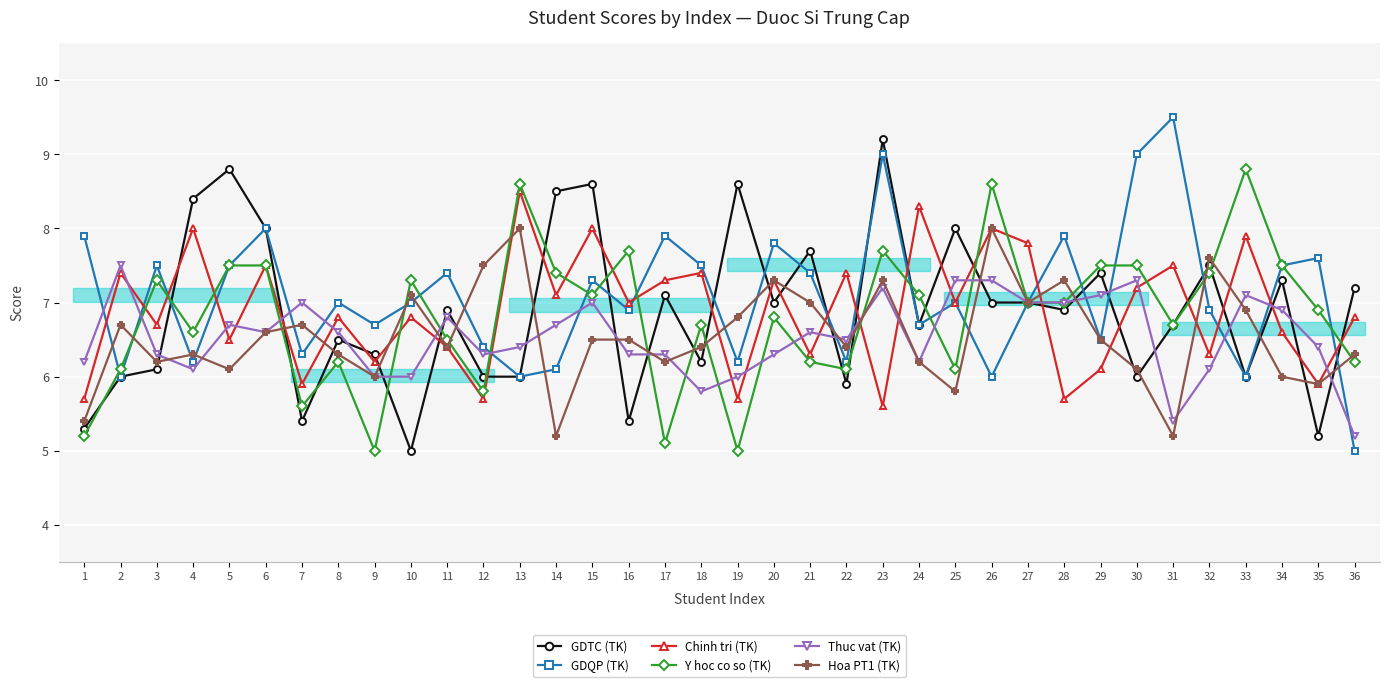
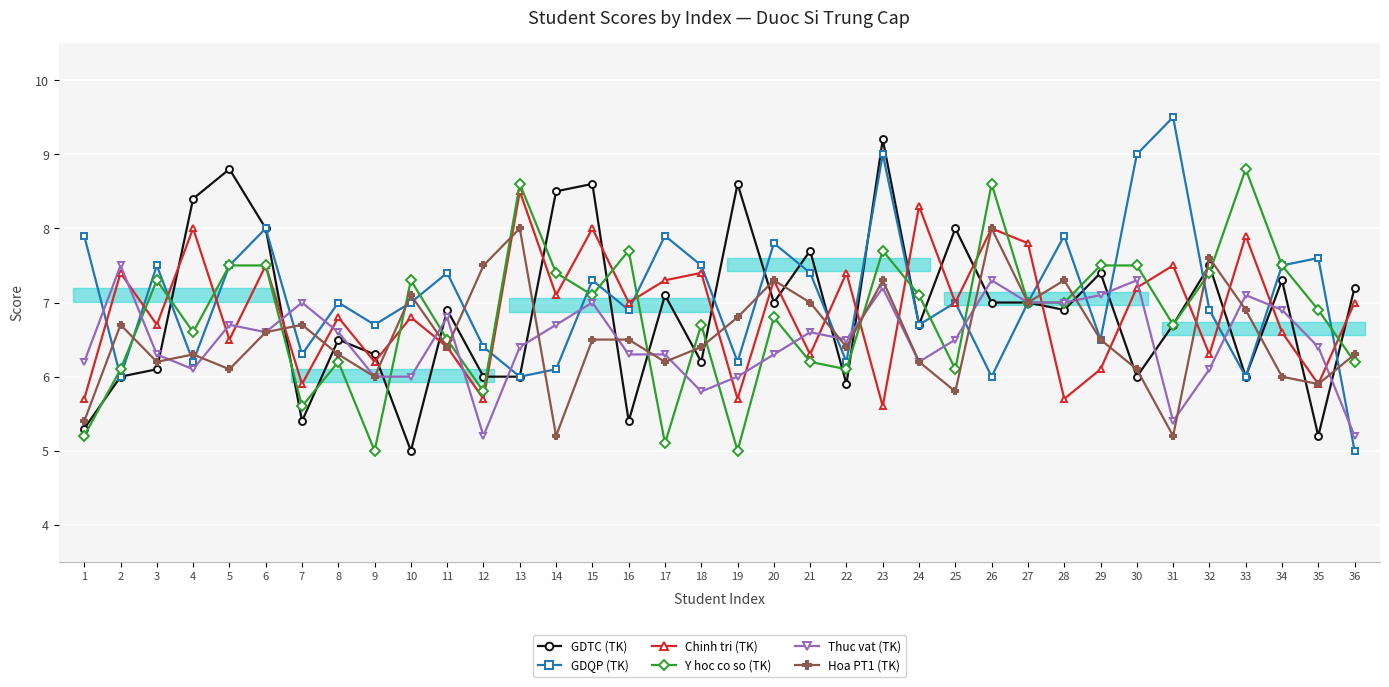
  {
    "GDTC (TK)": {
      "1": 5.3,
      "3": 6.1,
      "4": 8.4,
      "5": 8.8,
      "7": 5.4,
      "8": 6.5,
      "9": 6.3,
      "10": 5.0,
      "11": 6.9,
      "12": 6.0,
      "14": 8.5,
      "15": 8.6,
      "16": 5.4,
      "17": 7.1,
      "18": 6.2,
      "19": 8.6,
      "20": 7.0,
      "21": 7.7,
      "22": 5.9,
      "23": 9.2,
      "25": 8.0,
      "26": 7.0,
      "28": 6.9,
      "29": 7.4,
      "30": 6.0,
      "32": 7.5,
      "34": 7.3,
      "35": 5.2,
      "36": 7.2
    },
    "GDQP (TK)": {
      "1": 7.9,
      "3": 7.5,
      "4": 6.2,
      "7": 6.3,
      "8": 7.0,
      "9": 6.7,
      "10": 7.0,
      "11": 7.4,
      "12": 6.4,
      "14": 6.1,
      "15": 7.3,
      "16": 6.9,
      "17": 7.9,
      "18": 7.5,
      "19": 6.2,
      "20": 7.8,
      "21": 7.4,
      "22": 6.2,
      "23": 9.0,
      "26": 6.0,
      "28": 7.9,
      "30": 9.0,
      "31": 9.5,
      "32": 6.9,
      "35": 7.6,
      "36": 5.0
    },
    "Chinh tri (TK)": {
      "1": 5.7,
      "2": 7.4,
      "3": 6.7,
      "4": 8.0,
      "5": 6.5,
      "7": 5.9,
      "8": 6.8,
      "9": 6.2,
      "10": 6.8,
      "12": 5.7,
      "13": 8.5,
      "14": 7.1,
      "15": 8.0,
      "16": 7.0,
      "17": 7.3,
      "18": 7.4,
      "19": 5.7,
      "21": 6.3,
      "22": 7.4,
      "23": 5.6,
      "24": 8.3,
      "27": 7.8,
      "28": 5.7,
      "29": 6.1,
      "30": 7.2,
      "31": 7.5,
      "32": 6.3,
      "33": 7.9,
      "34": 6.6,
-     "36": 6.8
+     "36": 7.0
    },
    "Y hoc co so (TK)": {
      "1": 5.2,
      "2": 6.1,
      "3": 7.3,
      "4": 6.6,
      "7": 5.6,
      "8": 6.2,
      "9": 5.0,
      "10": 7.3,
      "11": 6.5,
      "12": 5.8,
      "13": 8.6,
      "14": 7.4,
      "15": 7.1,
      "16": 7.7,
      "17": 5.1,
      "18": 6.7,
      "19": 5.0,
      "20": 6.8,
      "21": 6.2,
      "22": 6.1,
      "23": 7.7,
      "24": 7.1,
      "25": 6.1,
      "26": 8.6,
      "29": 7.5,
      "30": 7.5,
      "32": 7.4,
      "33": 8.8,
      "35": 6.9,
      "36": 6.2
    },
    "Thuc vat (TK)": {
      "1": 6.2,
      "2": 7.5,
      "3": 6.3,
      "4": 6.1,
      "5": 6.7,
      "7": 7.0,
      "8": 6.6,
      "10": 6.0,
      "11": 6.8,
-     "12": 6.3,
+     "12": 5.2,
      "13": 6.4,
      "14": 6.7,
      "15": 7.0,
      "16": 6.3,
      "17": 6.3,
      "18": 5.8,
      "19": 6.0,
      "20": 6.3,
      "21": 6.6,
      "22": 6.5,
      "23": 7.2,
-     "25": 7.3,
+     "25": 6.5,
      "26": 7.3,
      "29": 7.1,
      "30": 7.3,
      "31": 5.4,
      "32": 6.1,
      "33": 7.1,
      "34": 6.9,
      "35": 6.4,
      "36": 5.2
    },
    "Hoa PT1 (TK)": {
      "1": 5.4,
      "2": 6.7,
      "3": 6.2,
      "4": 6.3,
      "5": 6.1,
      "7": 6.7,
      "8": 6.3,
      "10": 7.1,
      "12": 7.5,
      "13": 8.0,
      "14": 5.2,
      "15": 6.5,
      "16": 6.5,
      "17": 6.2,
      "18": 6.4,
      "19": 6.8,
      "21": 7.0,
      "22": 6.4,
      "23": 7.3,
      "25": 5.8,
      "28": 7.3,
      "30": 6.1,
      "31": 5.2,
      "32": 7.6,
      "33": 6.9,
      "34": 6.0,
      "36": 6.3
    }
  }
